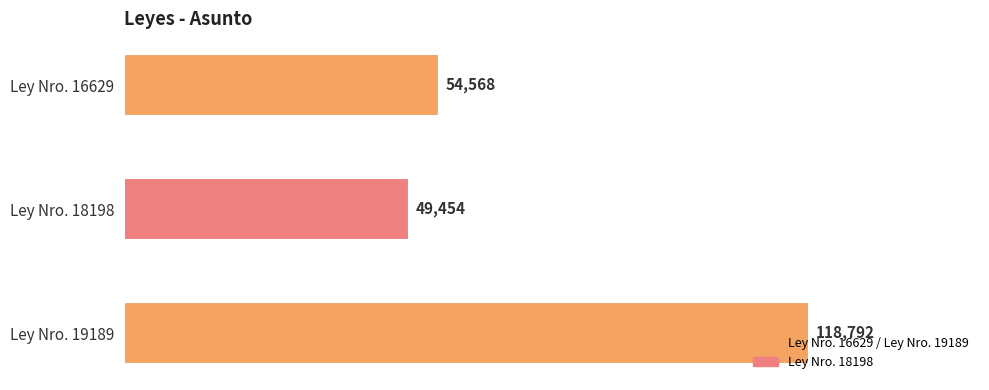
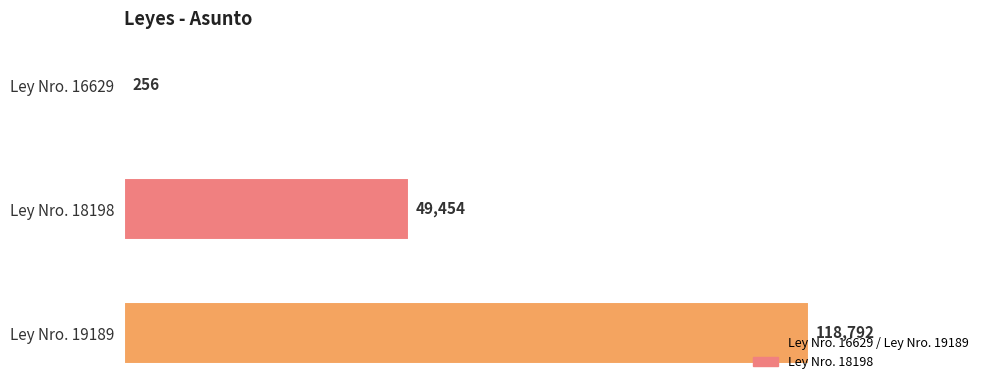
  {
-   "Ley Nro. 16629": "54,568",
+   "Ley Nro. 16629": "256",
    "Ley Nro. 18198": "49,454",
    "Ley Nro. 19189": "118,792"
  }
